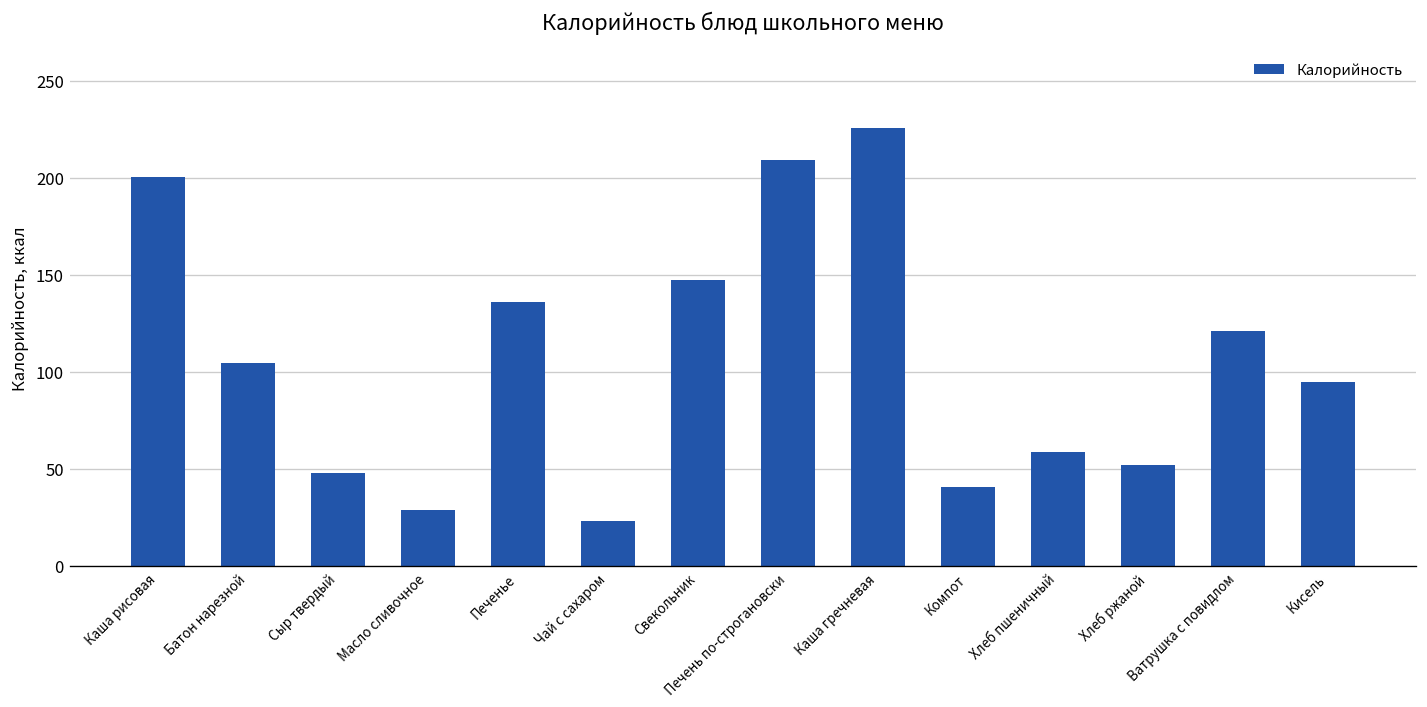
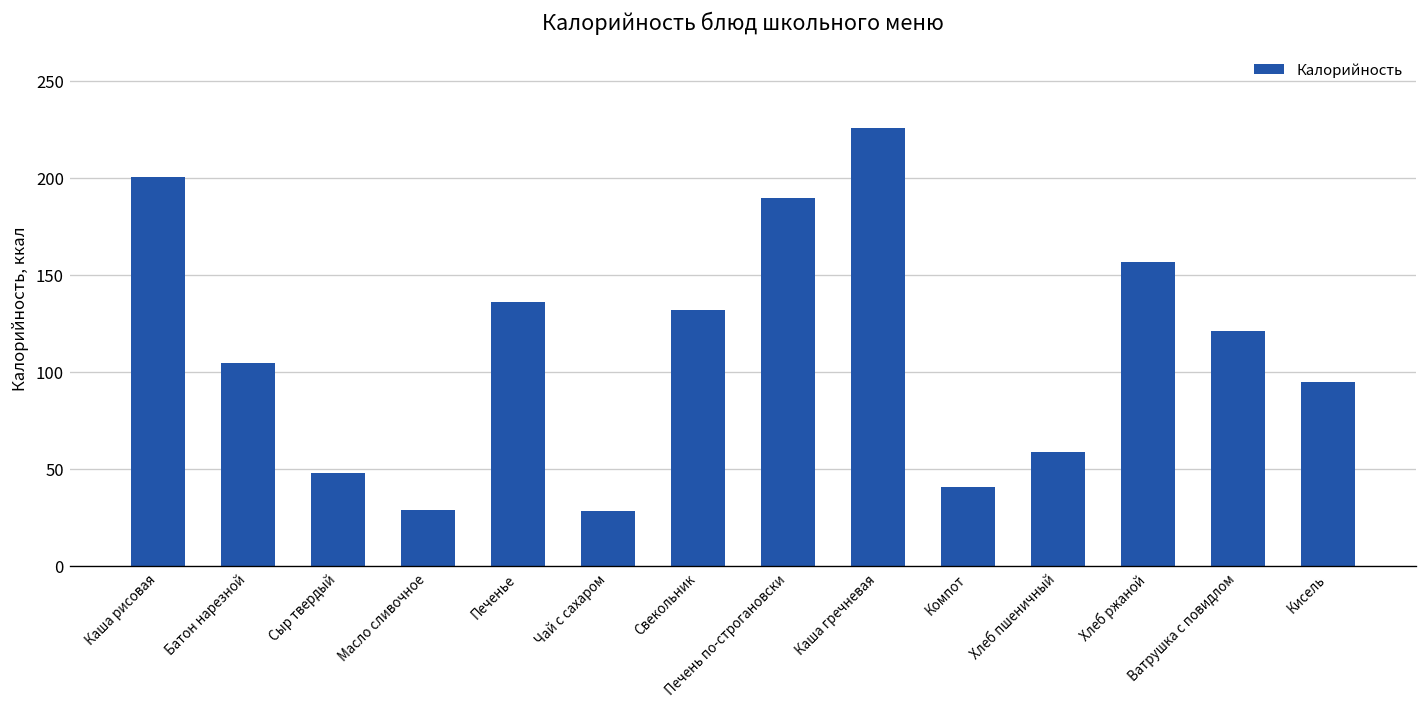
  {
    "Каша рисовая": 201,
    "Батон нарезной": 105,
    "Сыр твердый": 48,
    "Масло сливочное": 29,
    "Печенье": 136,
-   "Чай с сахаром": 23,
-   "Свекольник": 147,
-   "Печень по-строгановски": 209,
+   "Чай с сахаром": 28,
+   "Свекольник": 132,
+   "Печень по-строгановски": 190,
    "Каша гречневая": 226,
    "Компот": 40,
    "Хлеб пшеничный": 59,
-   "Хлеб ржаной": 52,
+   "Хлеб ржаной": 157,
    "Ватрушка с повидлом": 121,
    "Кисель": 95
  }
